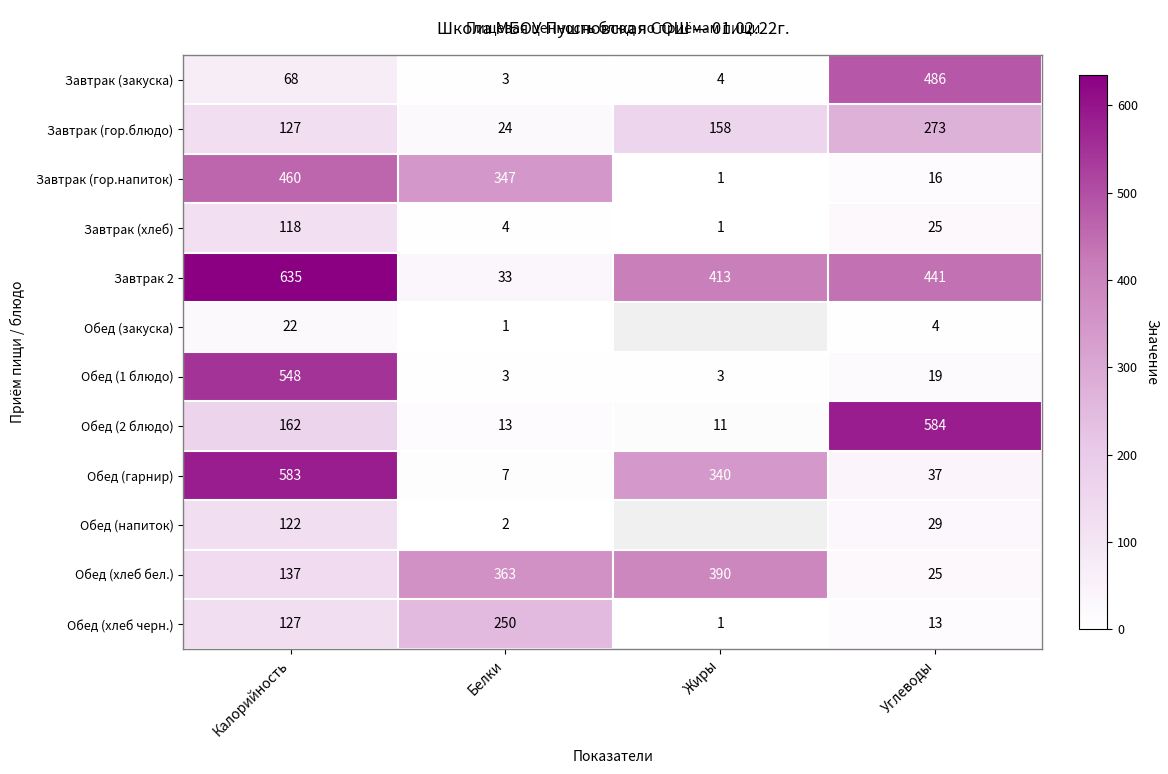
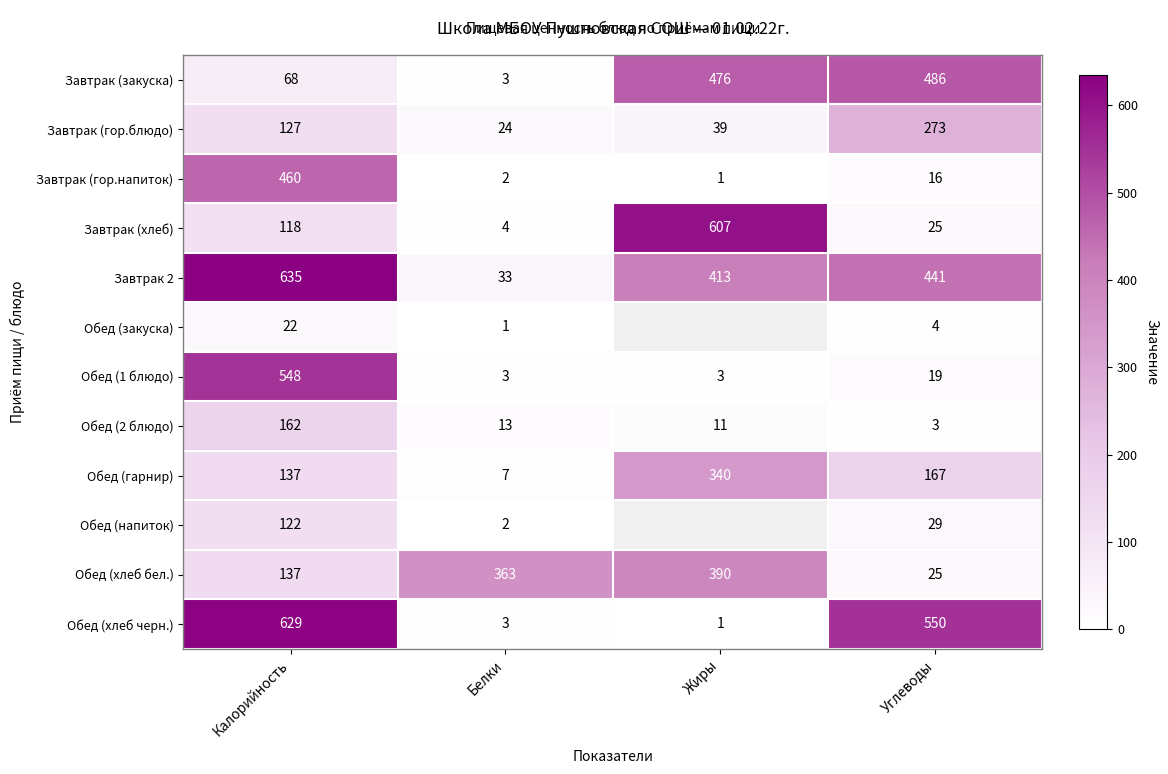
  {
    "Завтрак (закуска)": {
      "Калорийность": 68,
      "Белки": 3,
-     "Жиры": 4,
+     "Жиры": 476,
      "Углеводы": 486
    },
    "Завтрак (гор.блюдо)": {
      "Калорийность": 127,
      "Белки": 24,
-     "Жиры": 158,
+     "Жиры": 39,
      "Углеводы": 273
    },
    "Завтрак (гор.напиток)": {
      "Калорийность": 460,
-     "Белки": 347,
+     "Белки": 2,
      "Жиры": 1,
      "Углеводы": 16
    },
    "Завтрак (хлеб)": {
      "Калорийность": 118,
      "Белки": 4,
-     "Жиры": 1,
+     "Жиры": 607,
      "Углеводы": 25
    },
    "Завтрак 2": {
      "Калорийность": 635,
      "Белки": 33,
      "Жиры": 413,
      "Углеводы": 441
    },
    "Обед (закуска)": {
      "Калорийность": 22,
      "Белки": 1,
      "Углеводы": 4
    },
    "Обед (1 блюдо)": {
      "Калорийность": 548,
      "Белки": 3,
      "Жиры": 3,
      "Углеводы": 19
    },
    "Обед (2 блюдо)": {
      "Калорийность": 162,
      "Белки": 13,
      "Жиры": 11,
-     "Углеводы": 584
+     "Углеводы": 3
    },
    "Обед (гарнир)": {
-     "Калорийность": 583,
+     "Калорийность": 137,
      "Белки": 7,
      "Жиры": 340,
-     "Углеводы": 37
+     "Углеводы": 167
    },
    "Обед (напиток)": {
      "Калорийность": 122,
      "Белки": 2,
      "Углеводы": 29
    },
    "Обед (хлеб бел.)": {
      "Калорийность": 137,
      "Белки": 363,
      "Жиры": 390,
      "Углеводы": 25
    },
    "Обед (хлеб черн.)": {
-     "Калорийность": 127,
-     "Белки": 250,
+     "Калорийность": 629,
+     "Белки": 3,
      "Жиры": 1,
-     "Углеводы": 13
+     "Углеводы": 550
    }
  }
